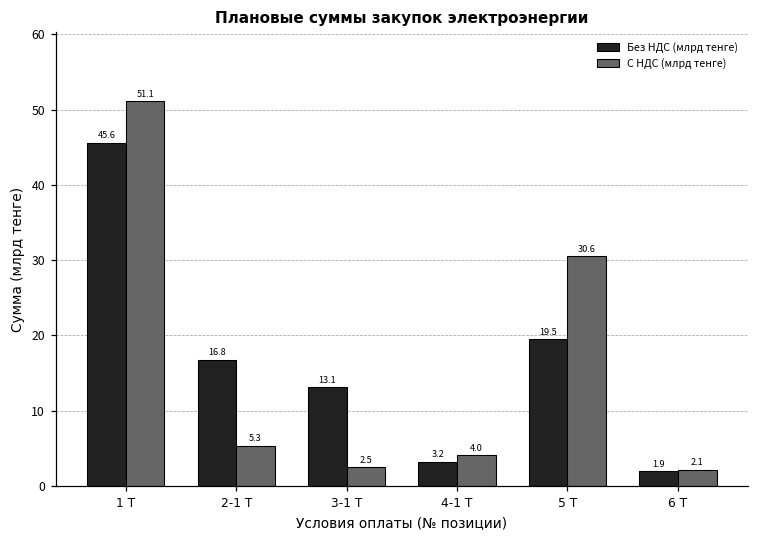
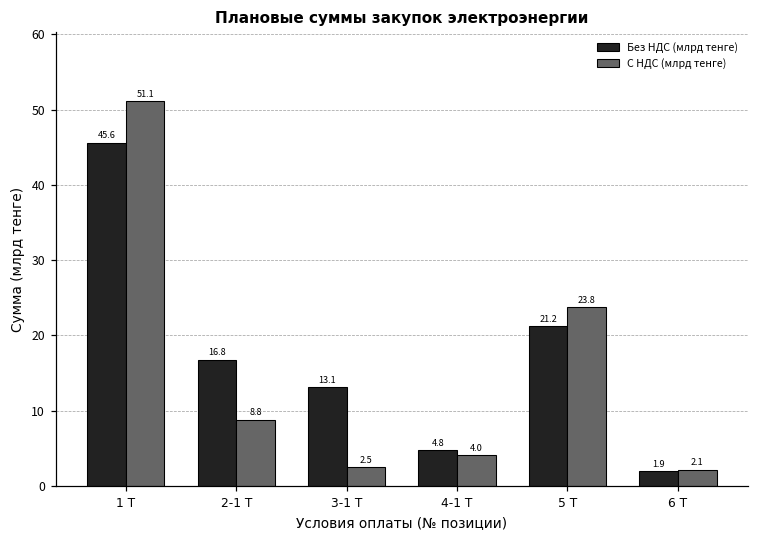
  {
    "Без НДС (млрд тенге)": {
      "1 Т": 45.6,
      "2-1 Т": 16.8,
      "3-1 Т": 13.1,
-     "4-1 Т": 3.2,
-     "5 Т": 19.5,
+     "4-1 Т": 4.8,
+     "5 Т": 21.2,
      "6 Т": 1.9
    },
    "С НДС (млрд тенге)": {
      "1 Т": 51.1,
-     "2-1 Т": 5.3,
+     "2-1 Т": 8.8,
      "3-1 Т": 2.5,
      "4-1 Т": 4.0,
-     "5 Т": 30.6,
+     "5 Т": 23.8,
      "6 Т": 2.1
    }
  }
